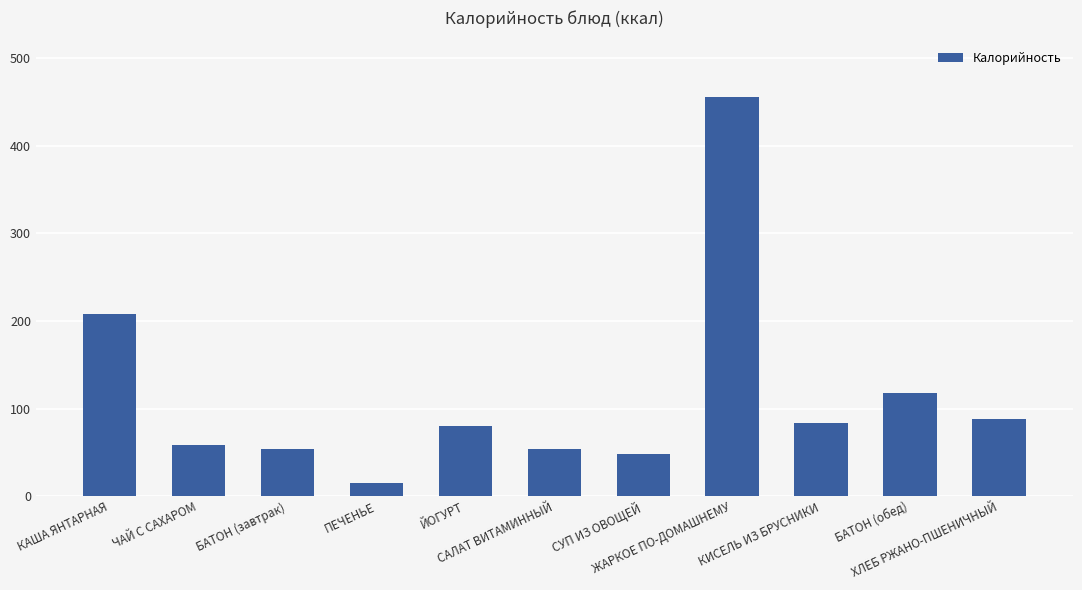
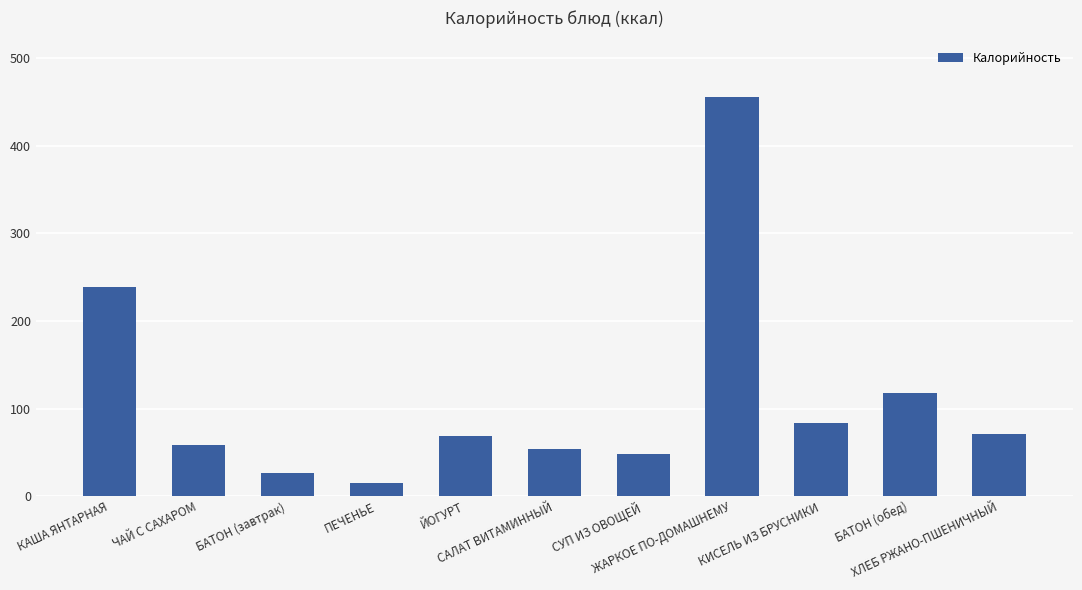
  {
-   "КАША ЯНТАРНАЯ": 210,
+   "КАША ЯНТАРНАЯ": 240,
    "ЧАЙ С САХАРОМ": 60,
-   "БАТОН (завтрак)": 50,
+   "БАТОН (завтрак)": 30,
    "ПЕЧЕНЬЕ": 10,
-   "ЙОГУРТ": 80,
+   "ЙОГУРТ": 70,
    "САЛАТ ВИТАМИННЫЙ": 50,
    "СУП ИЗ ОВОЩЕЙ": 50,
    "ЖАРКОЕ ПО-ДОМАШНЕМУ": 460,
    "КИСЕЛЬ ИЗ БРУСНИКИ": 80,
    "БАТОН (обед)": 120,
-   "ХЛЕБ РЖАНО-ПШЕНИЧНЫЙ": 90
+   "ХЛЕБ РЖАНО-ПШЕНИЧНЫЙ": 70
  }
